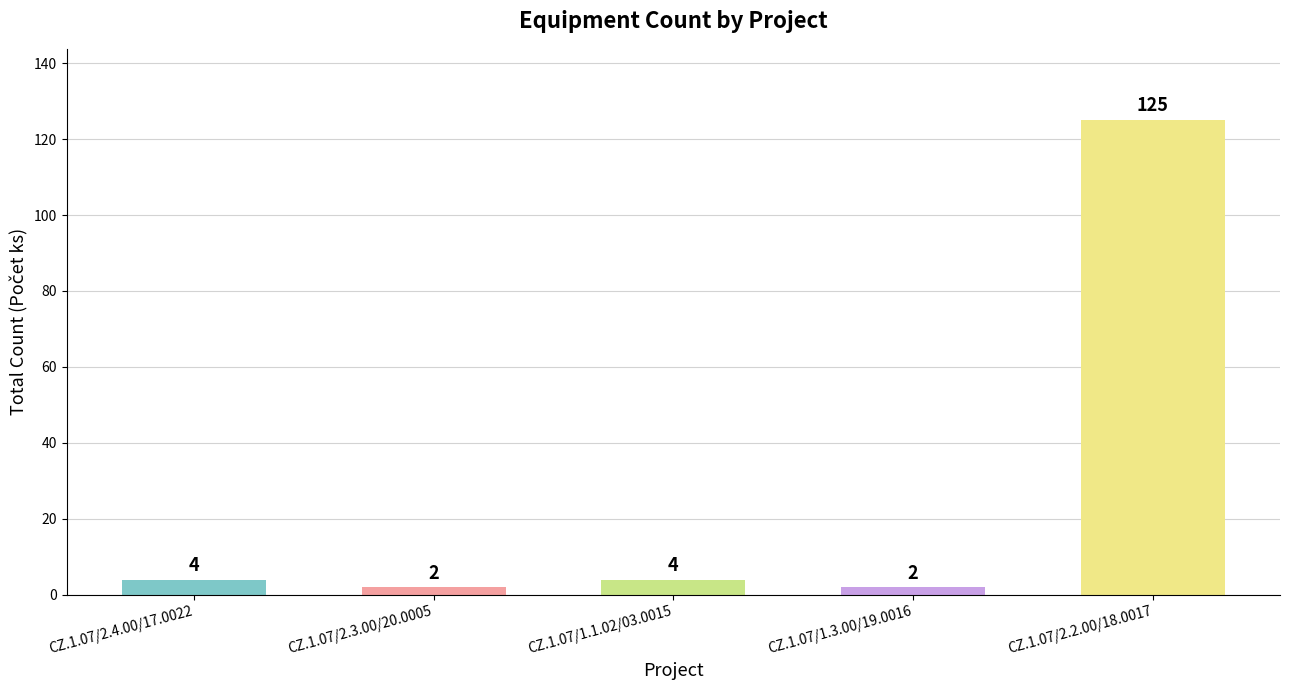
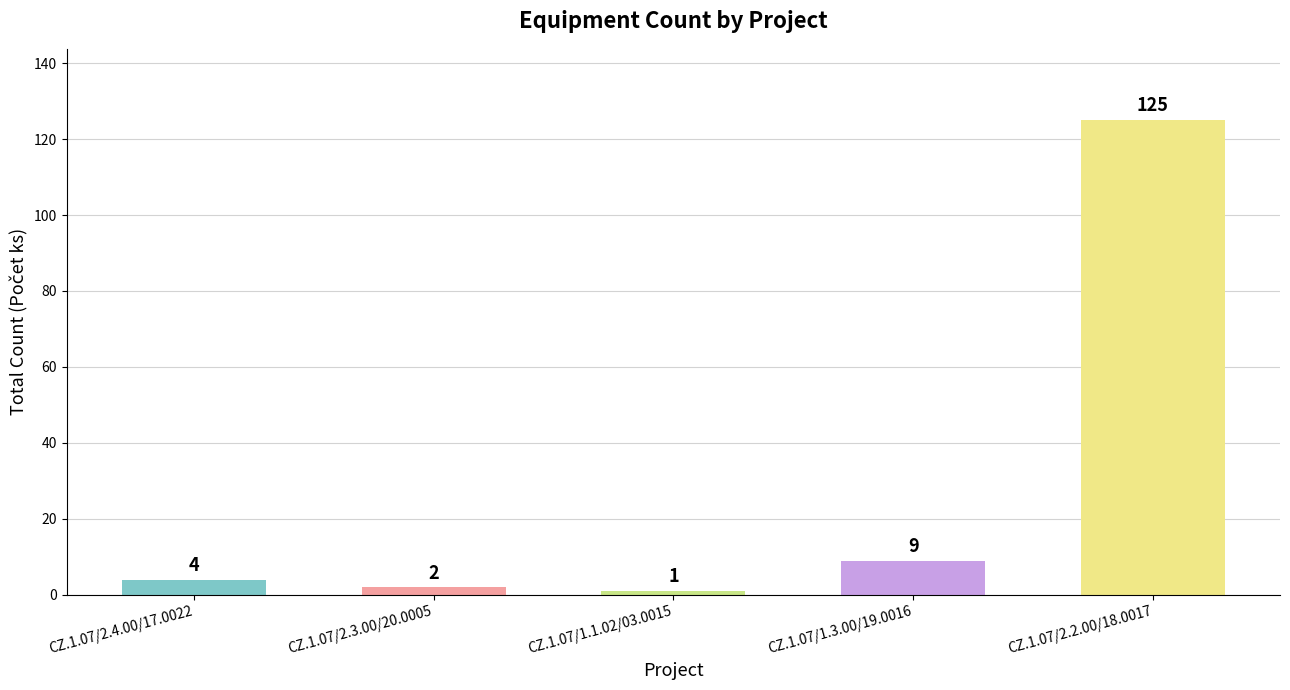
  {
    "CZ.1.07/2.4.00/17.0022": 4,
    "CZ.1.07/2.3.00/20.0005": 2,
-   "CZ.1.07/1.1.02/03.0015": 4,
-   "CZ.1.07/1.3.00/19.0016": 2,
+   "CZ.1.07/1.1.02/03.0015": 1,
+   "CZ.1.07/1.3.00/19.0016": 9,
    "CZ.1.07/2.2.00/18.0017": 125
  }
